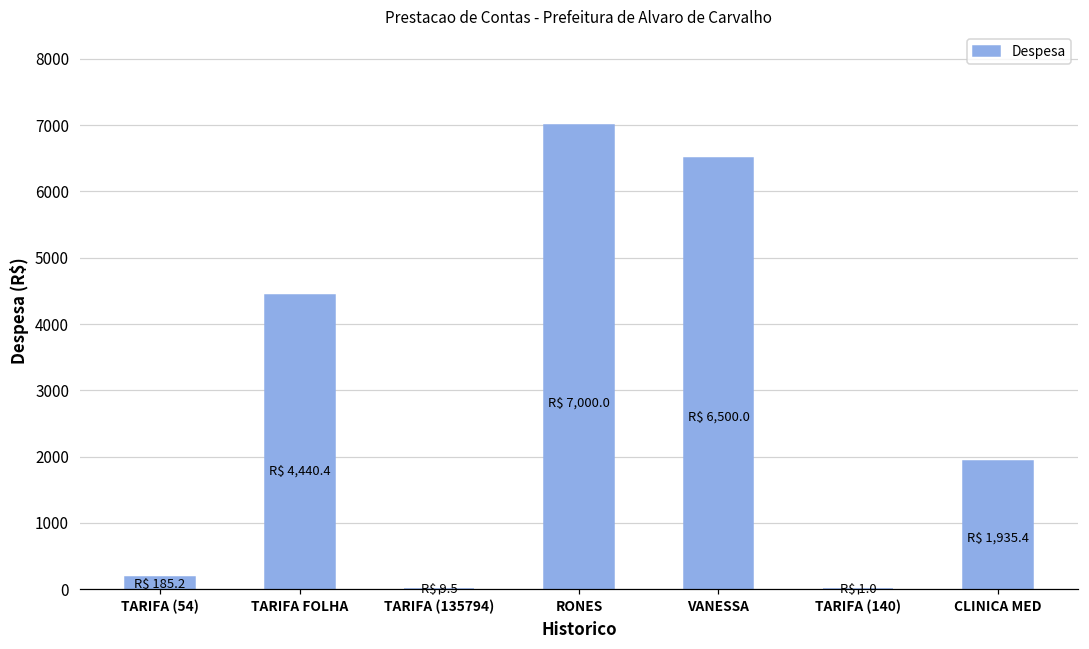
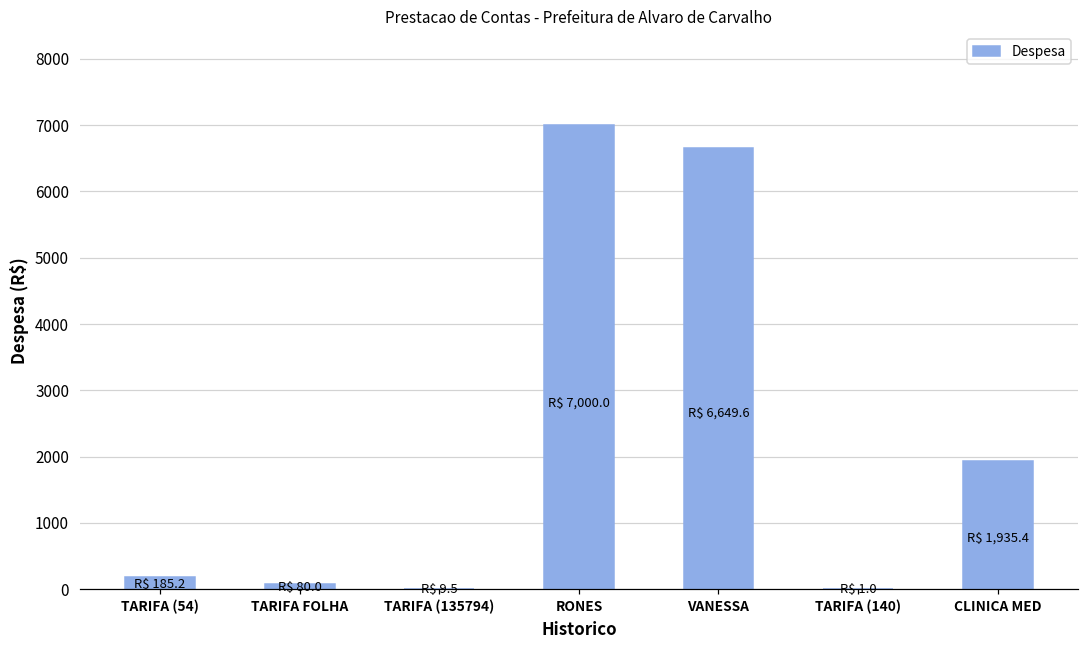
  {
    "TARIFA (54)": "185.2",
-   "TARIFA FOLHA": "4,440.4",
+   "TARIFA FOLHA": "80.0",
    "TARIFA (135794)": "9.5",
    "RONES": "7,000.0",
-   "VANESSA": "6,500.0",
+   "VANESSA": "6,649.6",
    "TARIFA (140)": "1.0",
    "CLINICA MED": "1,935.4"
  }
